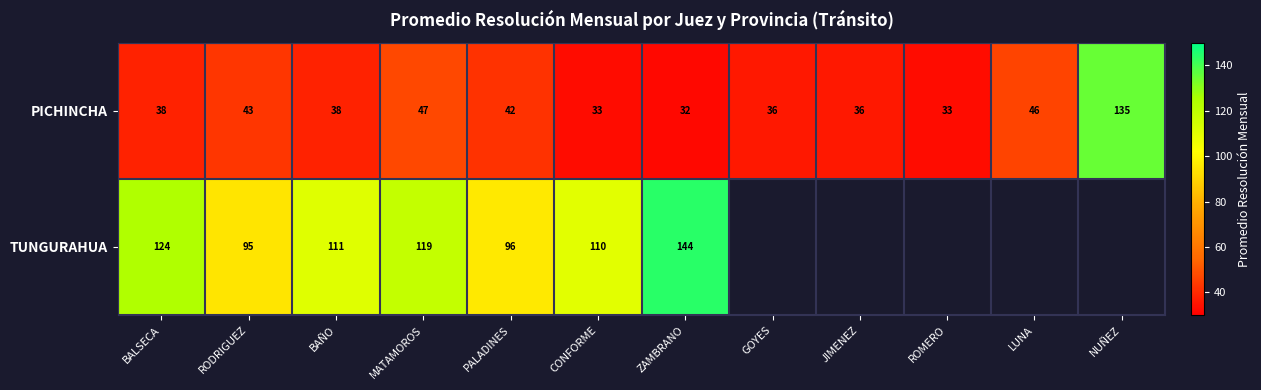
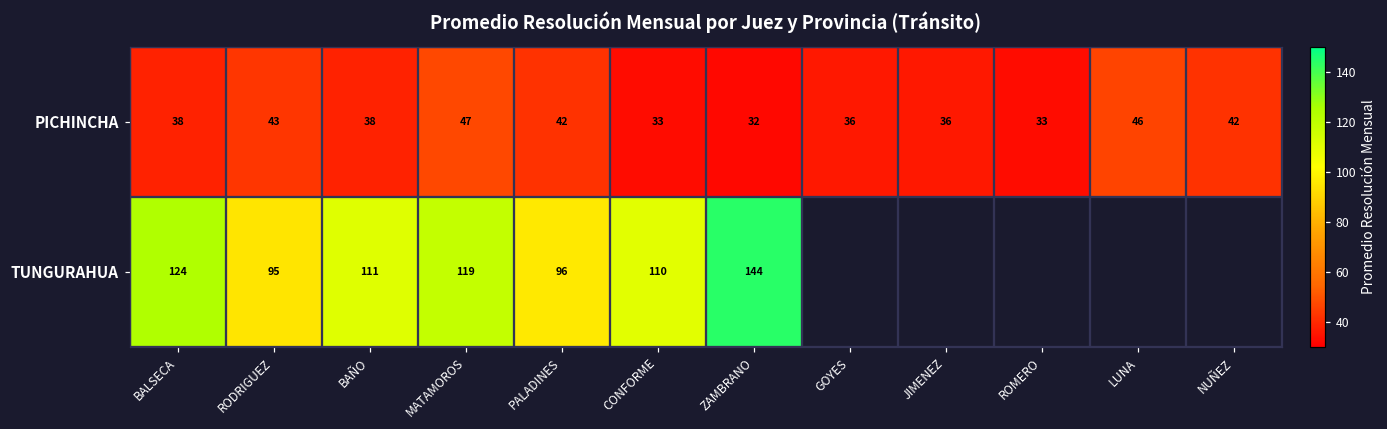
  {
    "PICHINCHA": {
      "BALSECA": 38,
      "RODRIGUEZ": 43,
      "BAÑO": 38,
      "MATAMOROS": 47,
      "PALADINES": 42,
      "CONFORME": 33,
      "ZAMBRANO": 32,
      "GOYES": 36,
      "JIMENEZ": 36,
      "ROMERO": 33,
      "LUNA": 46,
-     "NUÑEZ": 135
+     "NUÑEZ": 42
    },
    "TUNGURAHUA": {
      "BALSECA": 124,
      "RODRIGUEZ": 95,
      "BAÑO": 111,
      "MATAMOROS": 119,
      "PALADINES": 96,
      "CONFORME": 110,
      "ZAMBRANO": 144
    }
  }
